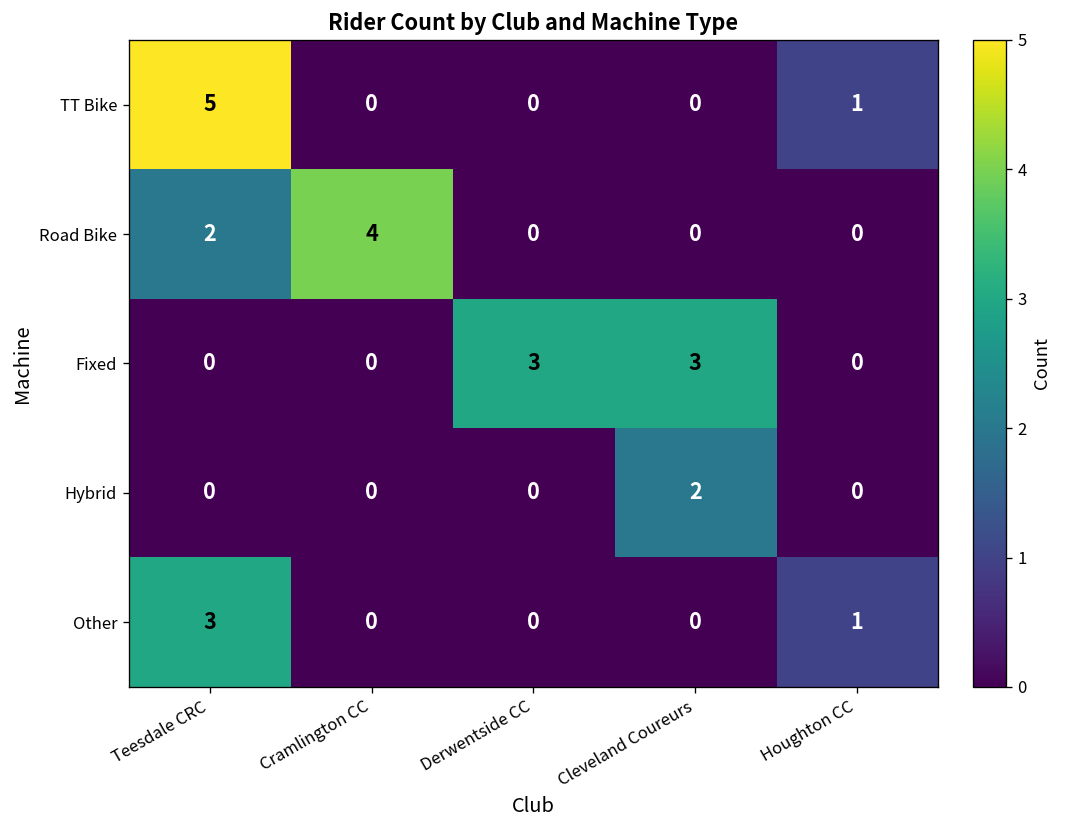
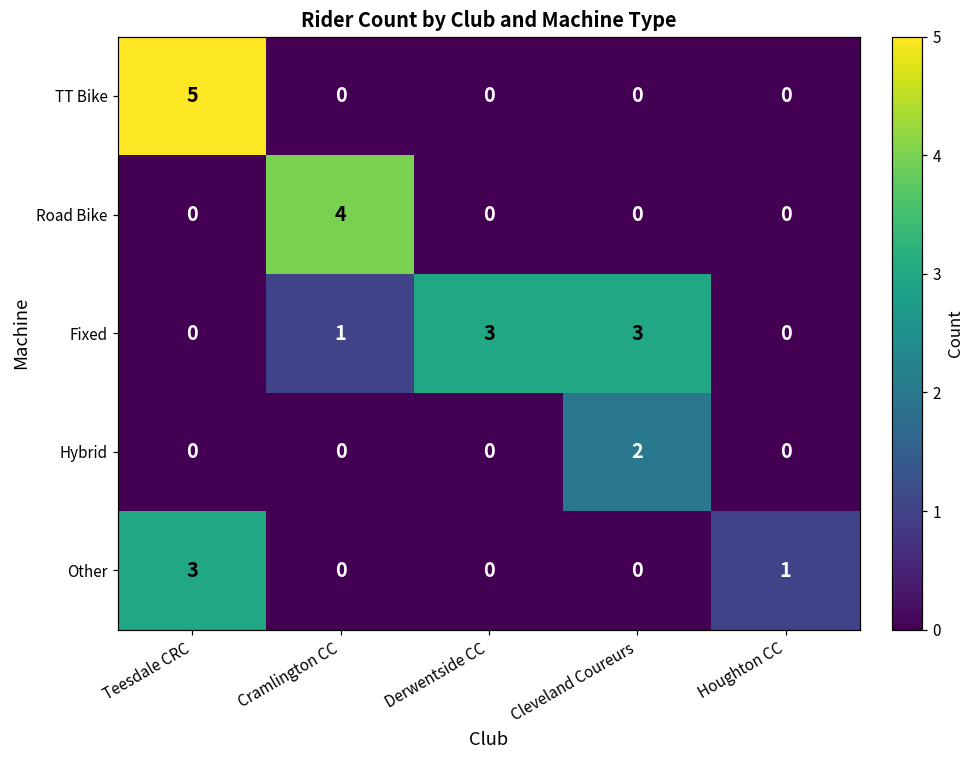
  {
    "TT Bike": {
      "Teesdale CRC": 5,
      "Cramlington CC": 0,
      "Derwentside CC": 0,
      "Cleveland Coureurs": 0,
-     "Houghton CC": 1
+     "Houghton CC": 0
    },
    "Road Bike": {
-     "Teesdale CRC": 2,
+     "Teesdale CRC": 0,
      "Cramlington CC": 4,
      "Derwentside CC": 0,
      "Cleveland Coureurs": 0,
      "Houghton CC": 0
    },
    "Fixed": {
      "Teesdale CRC": 0,
-     "Cramlington CC": 0,
+     "Cramlington CC": 1,
      "Derwentside CC": 3,
      "Cleveland Coureurs": 3,
      "Houghton CC": 0
    },
    "Hybrid": {
      "Teesdale CRC": 0,
      "Cramlington CC": 0,
      "Derwentside CC": 0,
      "Cleveland Coureurs": 2,
      "Houghton CC": 0
    },
    "Other": {
      "Teesdale CRC": 3,
      "Cramlington CC": 0,
      "Derwentside CC": 0,
      "Cleveland Coureurs": 0,
      "Houghton CC": 1
    }
  }
